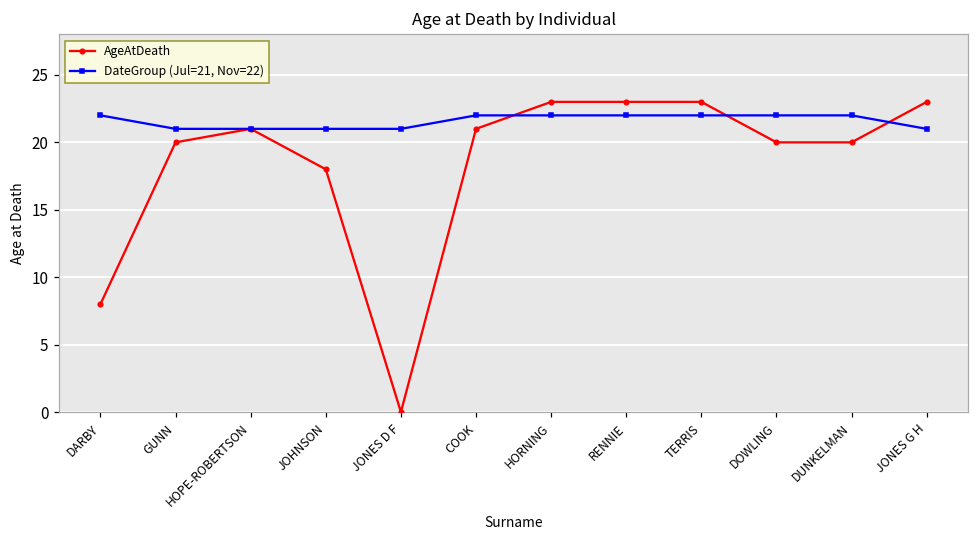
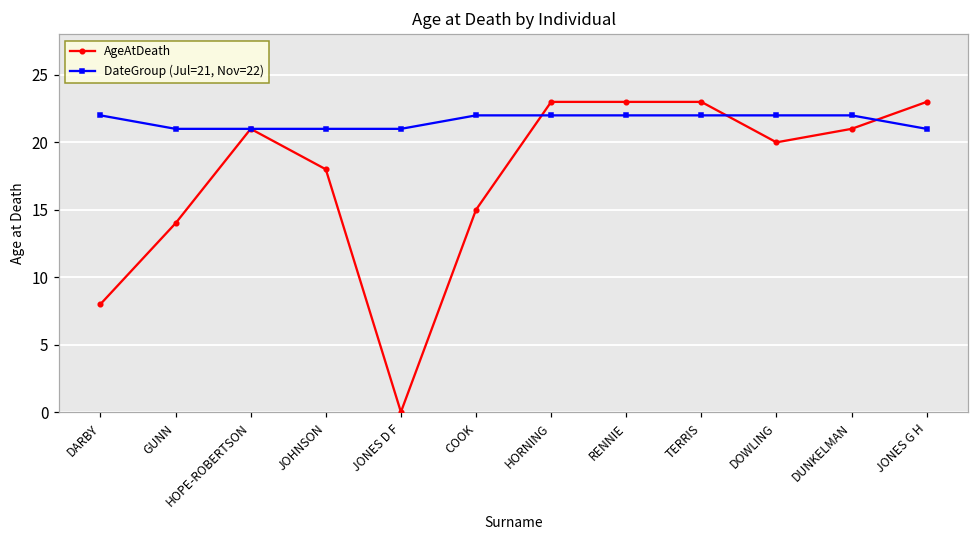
  {
    "AgeAtDeath": {
      "DARBY": 8,
-     "GUNN": 20,
+     "GUNN": 14,
      "JOHNSON": 18,
      "JONES D F": 0,
-     "COOK": 21,
+     "COOK": 15,
      "HORNING": 23,
      "RENNIE": 23,
      "TERRIS": 23,
      "DOWLING": 20,
-     "DUNKELMAN": 20,
+     "DUNKELMAN": 21,
      "JONES G H": 23
    },
    "DateGroup (Jul=21, Nov=22)": {
      "DARBY": 22,
      "GUNN": 21,
      "JOHNSON": 21,
      "JONES D F": 21,
      "COOK": 22,
      "HORNING": 22,
      "RENNIE": 22,
      "TERRIS": 22,
      "DOWLING": 22,
      "DUNKELMAN": 22,
      "JONES G H": 21
    }
  }
